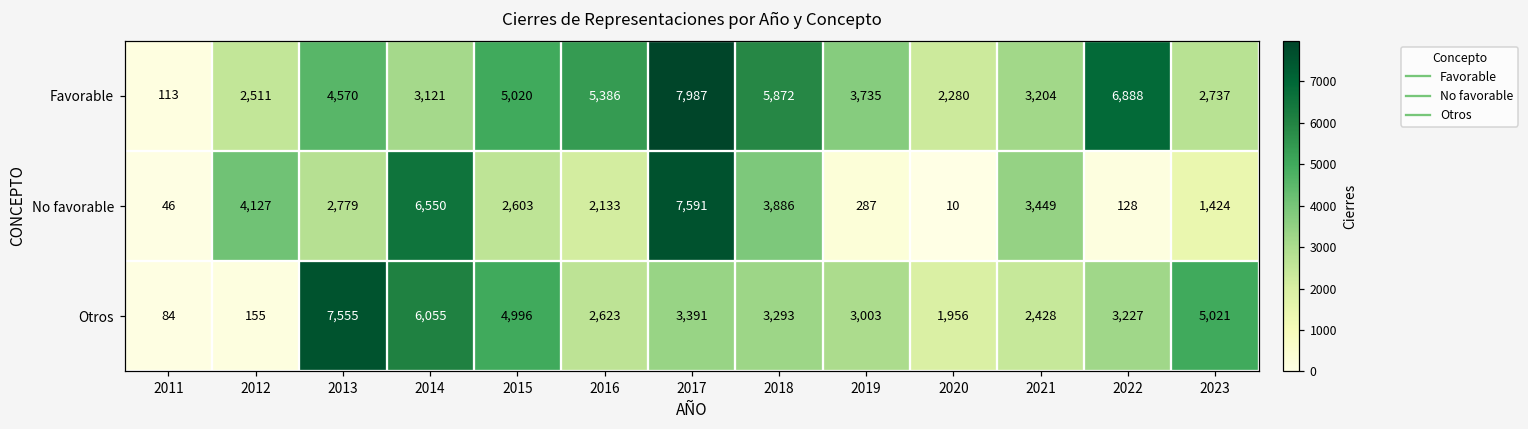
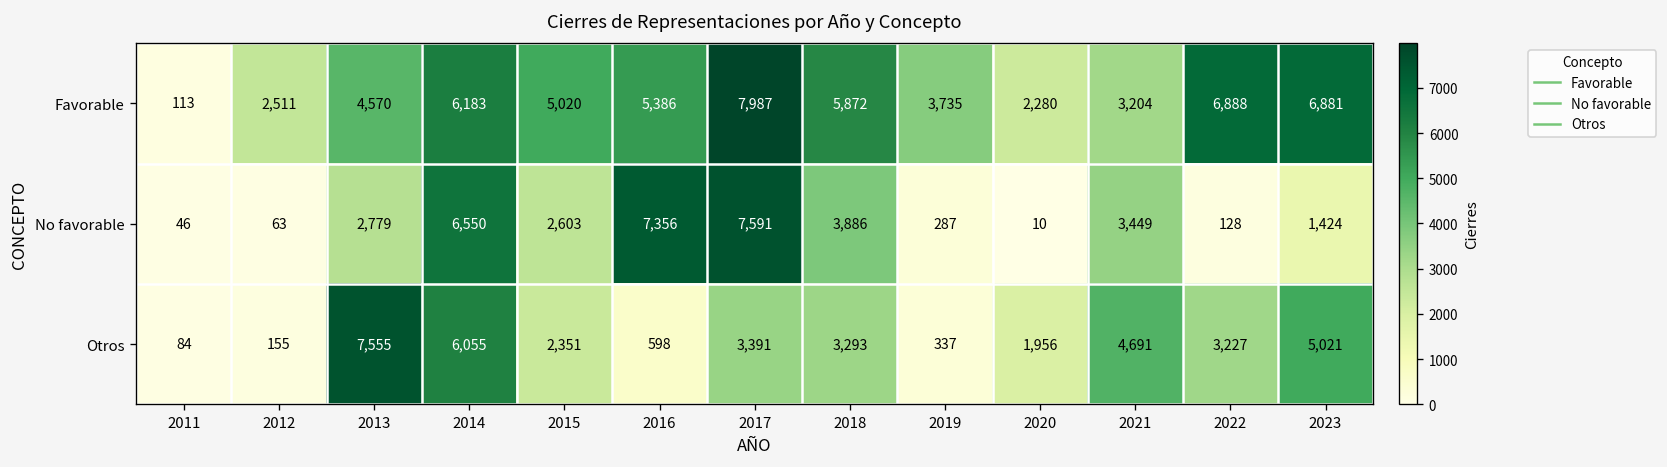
  {
    "Favorable": {
      "2011": "113",
      "2012": "2,511",
      "2013": "4,570",
-     "2014": "3,121",
+     "2014": "6,183",
      "2015": "5,020",
      "2016": "5,386",
      "2017": "7,987",
      "2018": "5,872",
      "2019": "3,735",
      "2020": "2,280",
      "2021": "3,204",
      "2022": "6,888",
-     "2023": "2,737"
+     "2023": "6,881"
    },
    "No favorable": {
      "2011": "46",
-     "2012": "4,127",
+     "2012": "63",
      "2013": "2,779",
      "2014": "6,550",
      "2015": "2,603",
-     "2016": "2,133",
+     "2016": "7,356",
      "2017": "7,591",
      "2018": "3,886",
      "2019": "287",
      "2020": "10",
      "2021": "3,449",
      "2022": "128",
      "2023": "1,424"
    },
    "Otros": {
      "2011": "84",
      "2012": "155",
      "2013": "7,555",
      "2014": "6,055",
-     "2015": "4,996",
-     "2016": "2,623",
+     "2015": "2,351",
+     "2016": "598",
      "2017": "3,391",
      "2018": "3,293",
-     "2019": "3,003",
+     "2019": "337",
      "2020": "1,956",
-     "2021": "2,428",
+     "2021": "4,691",
      "2022": "3,227",
      "2023": "5,021"
    }
  }
